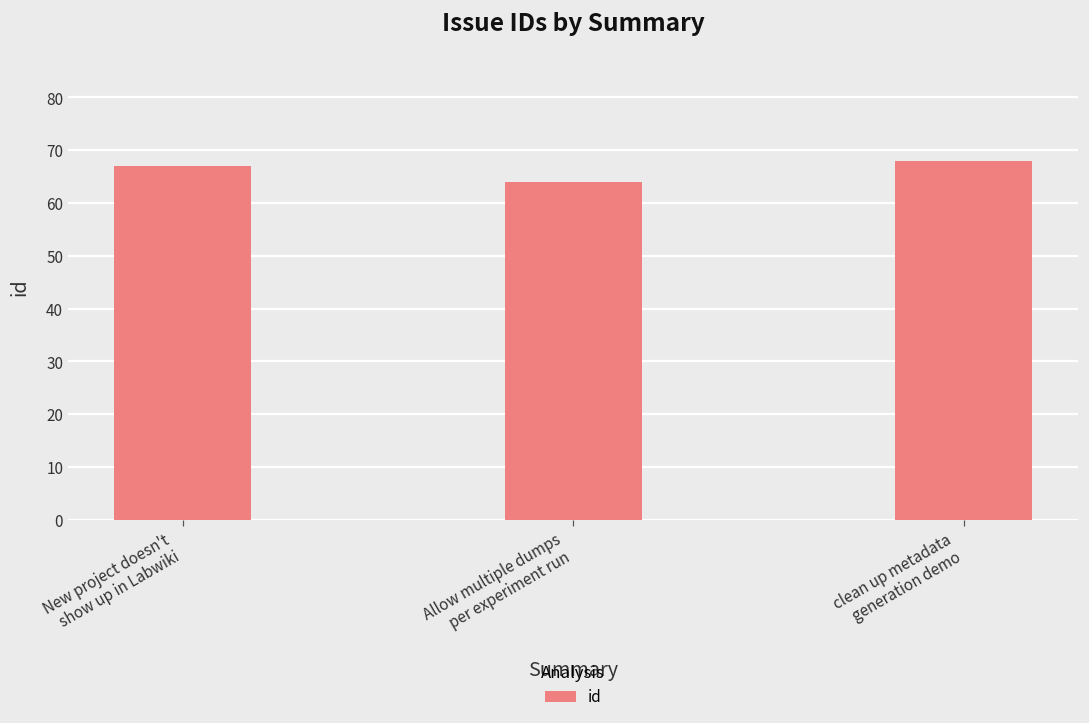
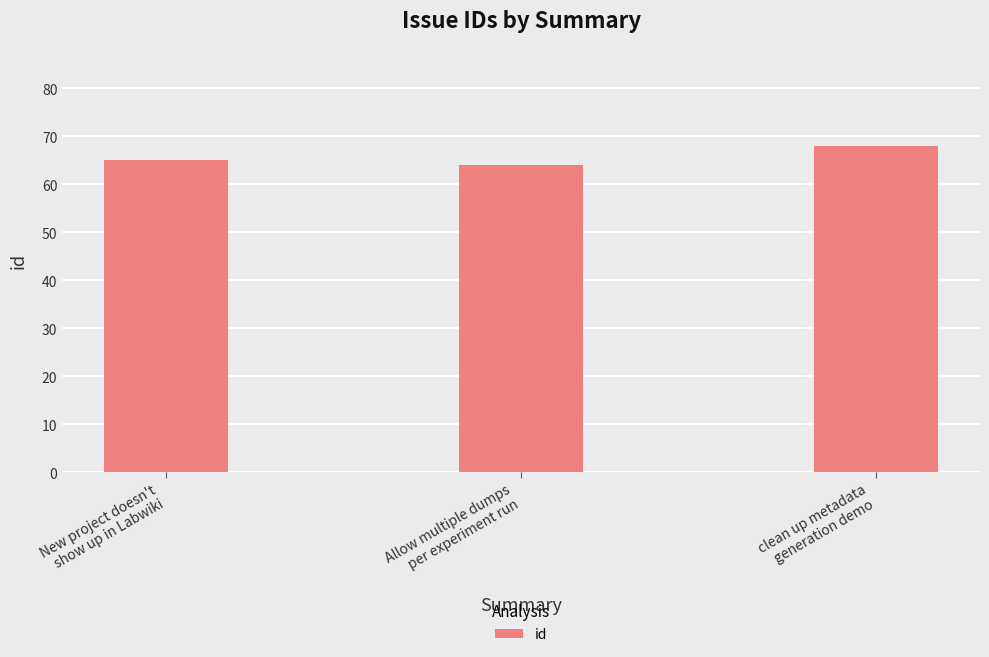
  {
-   "New project doesn't show up in Labwiki": 67,
+   "New project doesn't show up in Labwiki": 65,
    "Allow multiple dumps per experiment run": 64,
    "clean up metadata generation demo": 68
  }
